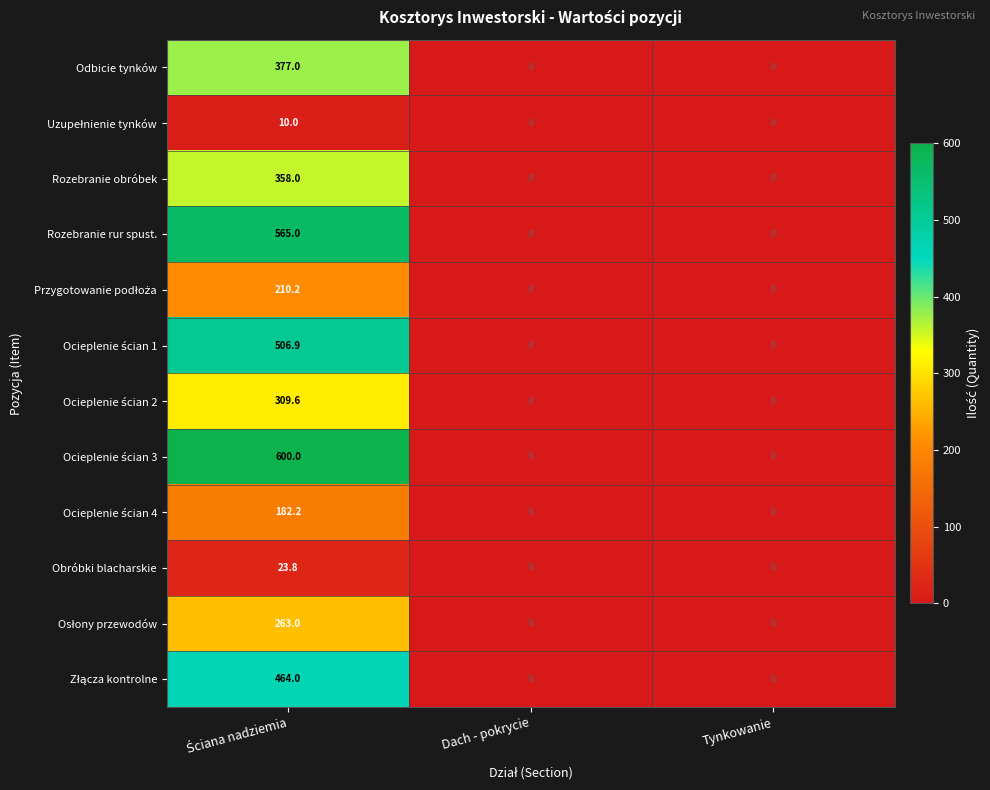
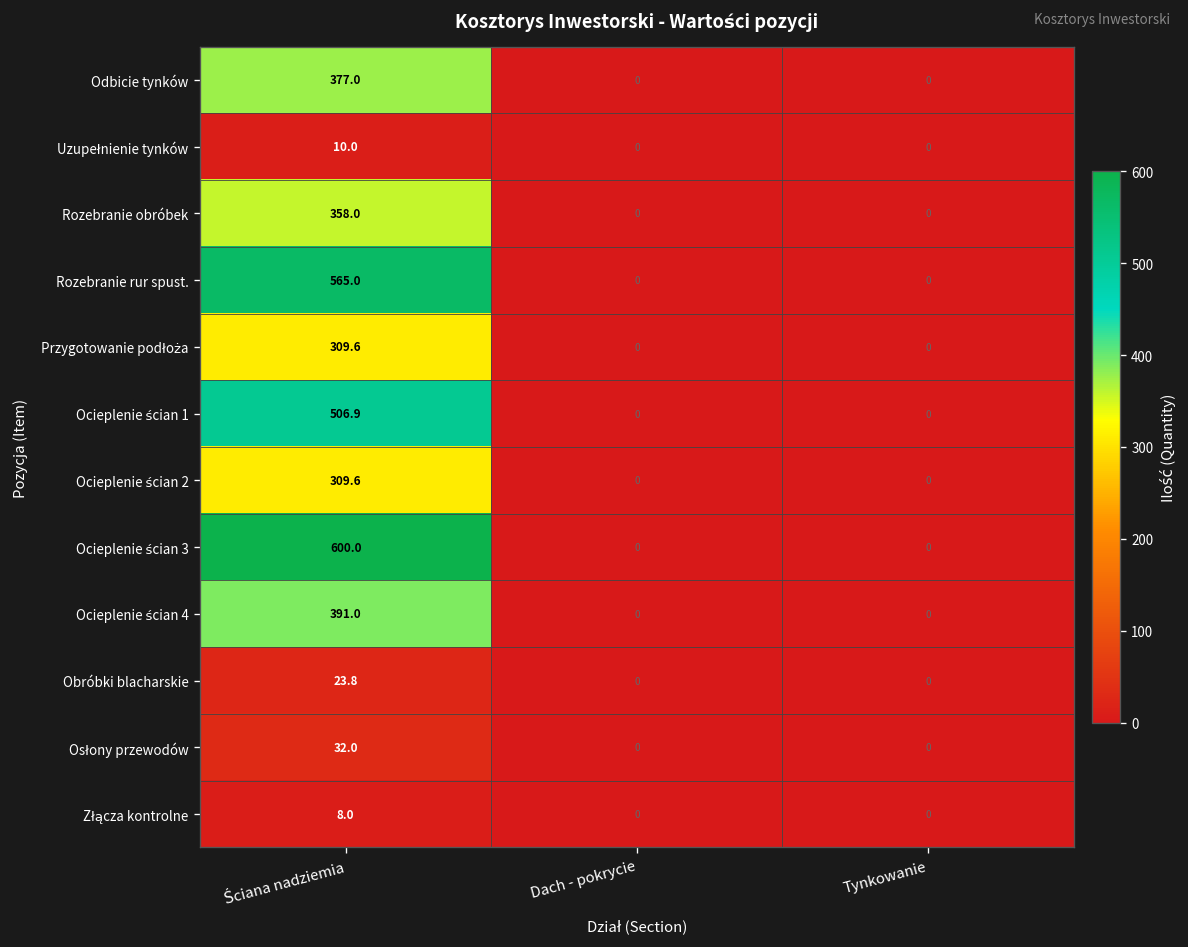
  {
    "Odbicie tynków": {
      "Ściana nadziemia": 377.0,
      "Dach - pokrycie": 0,
      "Tynkowanie": 0
    },
    "Uzupełnienie tynków": {
      "Ściana nadziemia": 10.0,
      "Dach - pokrycie": 0,
      "Tynkowanie": 0
    },
    "Rozebranie obróbek": {
      "Ściana nadziemia": 358.0,
      "Dach - pokrycie": 0,
      "Tynkowanie": 0
    },
    "Rozebranie rur spust.": {
      "Ściana nadziemia": 565.0,
      "Dach - pokrycie": 0,
      "Tynkowanie": 0
    },
    "Przygotowanie podłoża": {
-     "Ściana nadziemia": 210.2,
+     "Ściana nadziemia": 309.6,
      "Dach - pokrycie": 0,
      "Tynkowanie": 0
    },
    "Ocieplenie ścian 1": {
      "Ściana nadziemia": 506.9,
      "Dach - pokrycie": 0,
      "Tynkowanie": 0
    },
    "Ocieplenie ścian 2": {
      "Ściana nadziemia": 309.6,
      "Dach - pokrycie": 0,
      "Tynkowanie": 0
    },
    "Ocieplenie ścian 3": {
      "Ściana nadziemia": 600.0,
      "Dach - pokrycie": 0,
      "Tynkowanie": 0
    },
    "Ocieplenie ścian 4": {
-     "Ściana nadziemia": 182.2,
+     "Ściana nadziemia": 391.0,
      "Dach - pokrycie": 0,
      "Tynkowanie": 0
    },
    "Obróbki blacharskie": {
      "Ściana nadziemia": 23.8,
      "Dach - pokrycie": 0,
      "Tynkowanie": 0
    },
    "Osłony przewodów": {
-     "Ściana nadziemia": 263.0,
+     "Ściana nadziemia": 32.0,
      "Dach - pokrycie": 0,
      "Tynkowanie": 0
    },
    "Złącza kontrolne": {
-     "Ściana nadziemia": 464.0,
+     "Ściana nadziemia": 8.0,
      "Dach - pokrycie": 0,
      "Tynkowanie": 0
    }
  }
